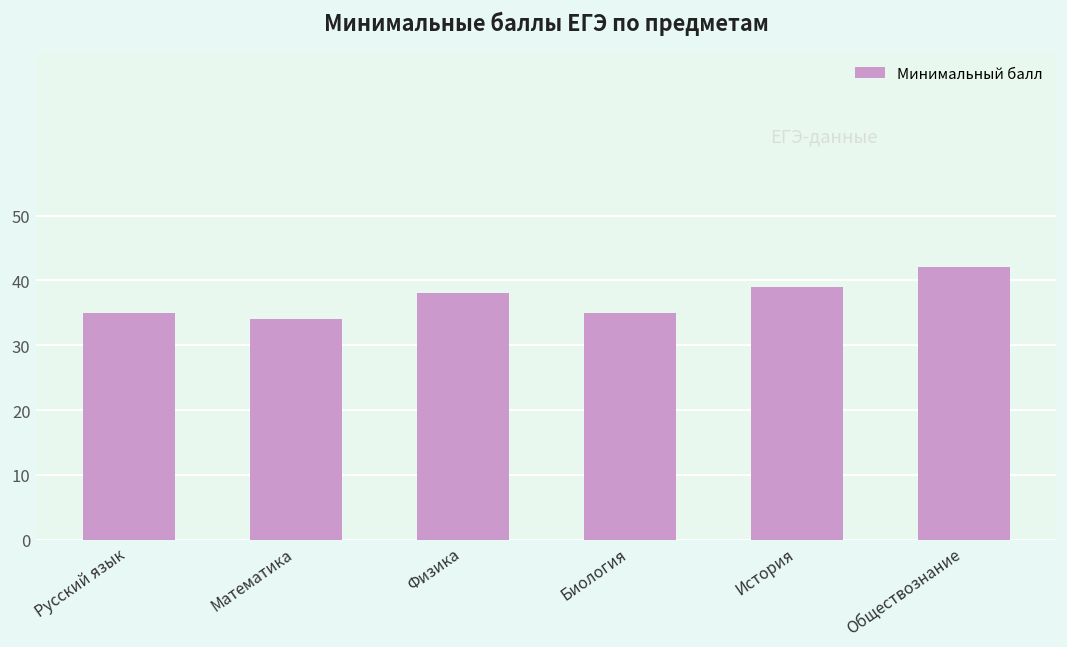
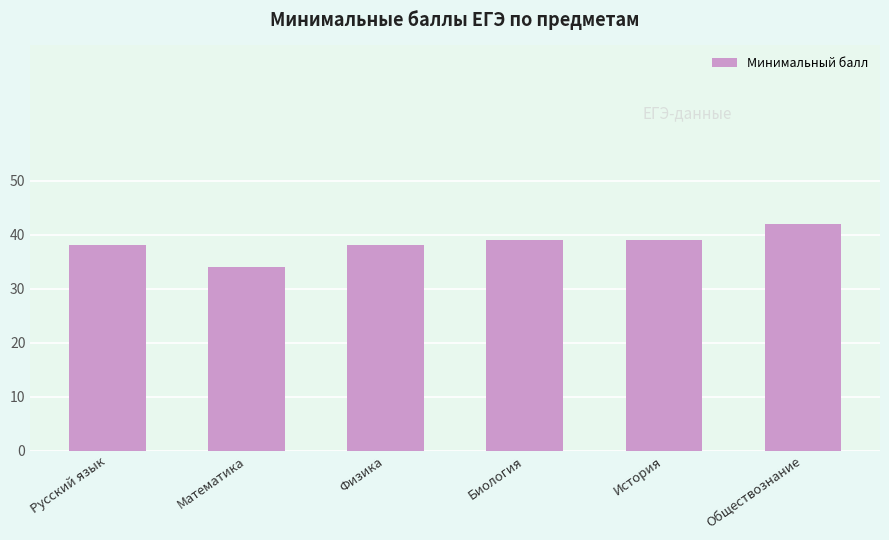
  {
-   "Русский язык": 35,
+   "Русский язык": 38,
    "Математика": 34,
    "Физика": 38,
-   "Биология": 35,
+   "Биология": 39,
    "История": 39,
    "Обществознание": 42
  }
